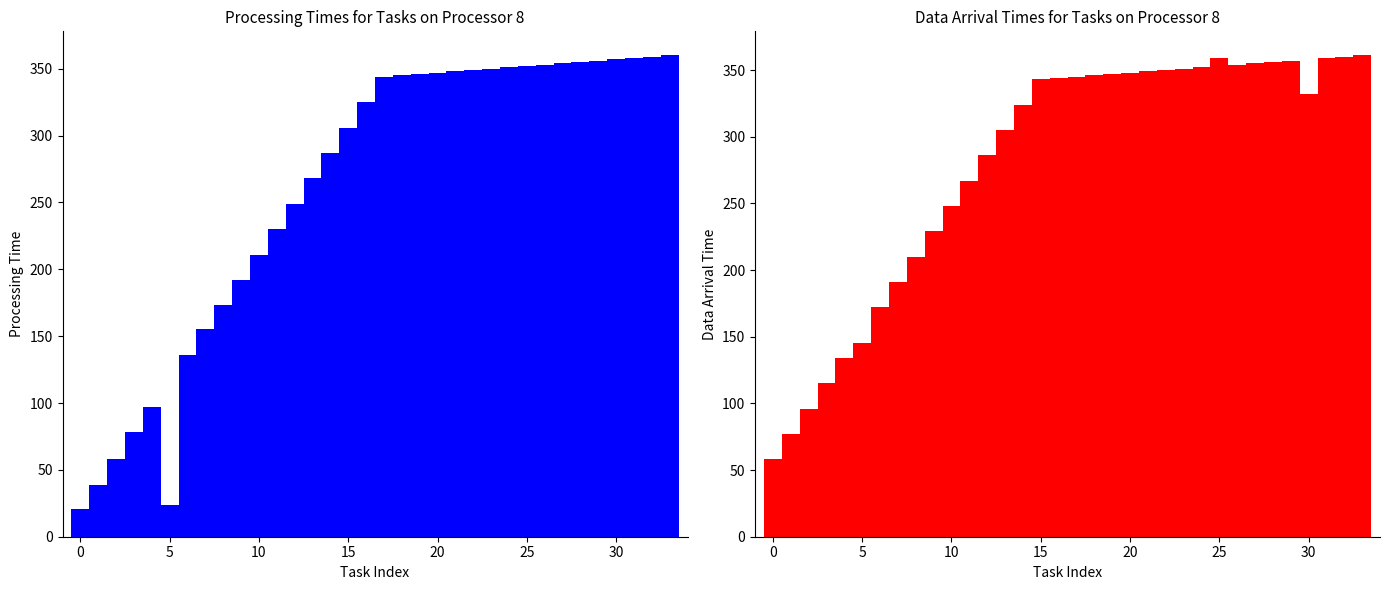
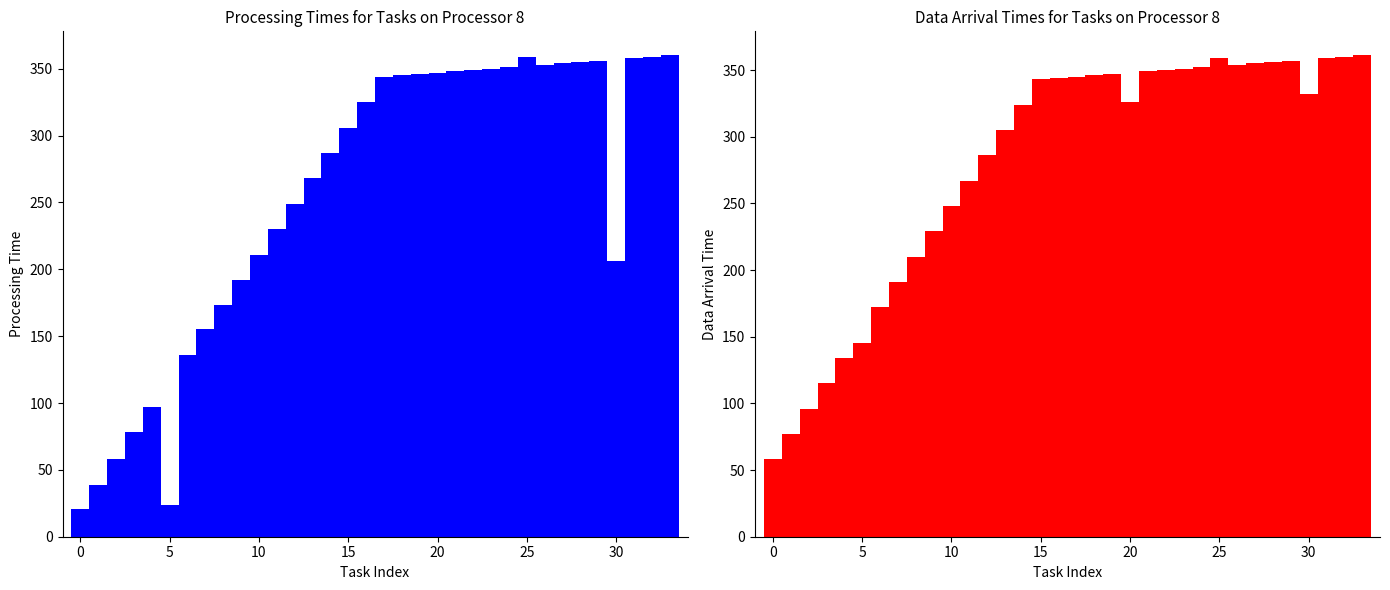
  {
    "Processing Times for Tasks on Processor 8": {
      "0": 21,
      "5": 24,
      "10": 211,
      "15": 306,
      "20": 347,
-     "25": 352,
-     "30": 357
+     "25": 359,
+     "30": 206
    },
    "Data Arrival Times for Tasks on Processor 8": {
      "0": 58,
      "5": 145,
      "10": 248,
      "15": 343,
-     "20": 348,
+     "20": 326,
      "25": 359,
      "30": 332
    }
  }
